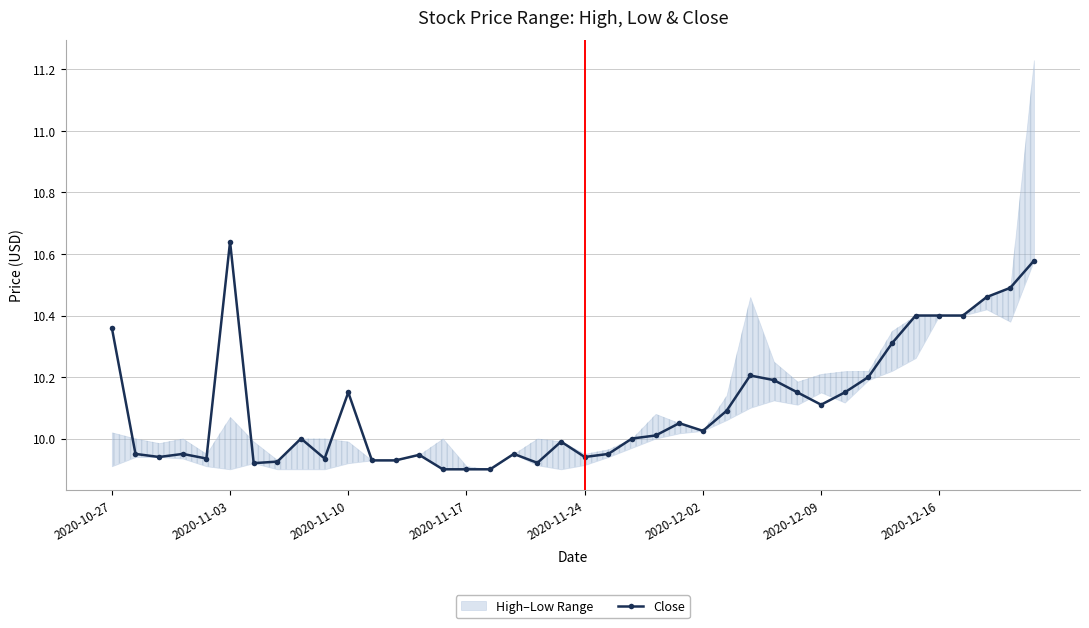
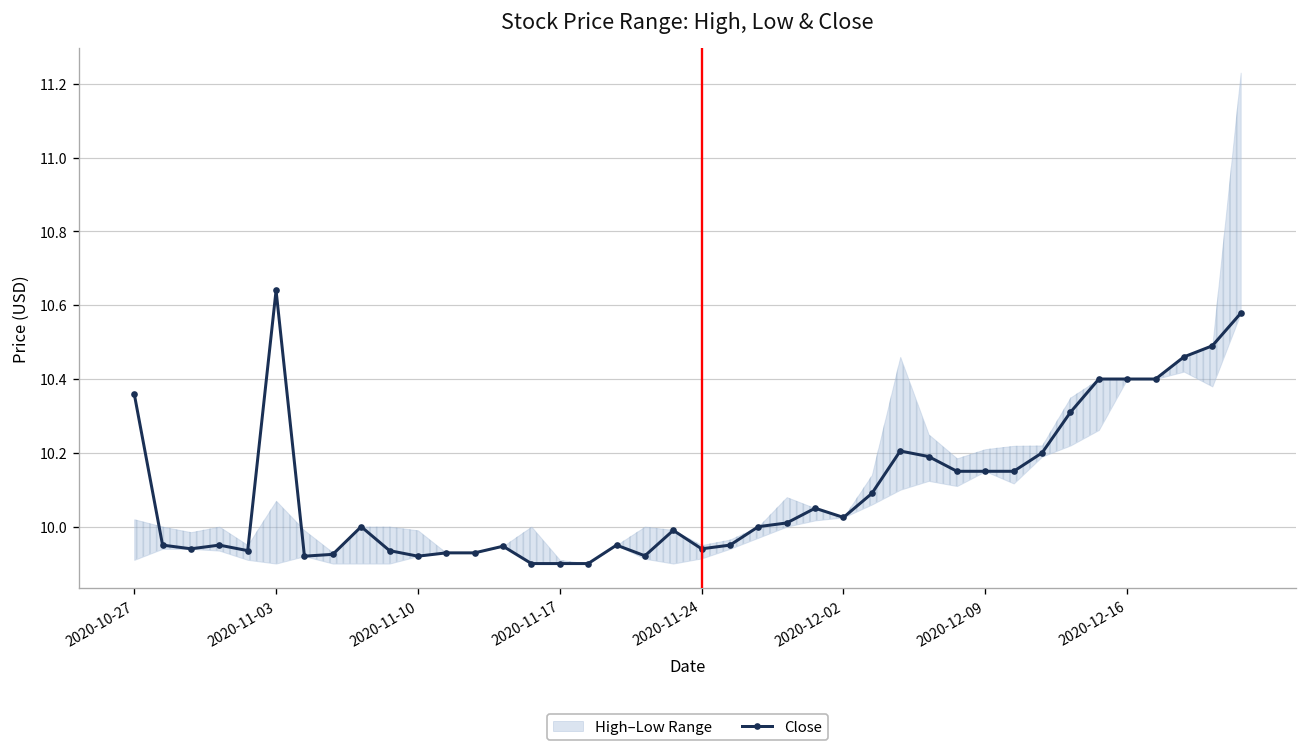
  {
    "Close": {
      "2020-10-27": 10.36,
      "2020-11-03": 10.64,
-     "2020-11-10": 10.15,
+     "2020-11-10": 9.92,
      "2020-11-17": 9.90,
      "2020-11-24": 9.94,
-     "2020-12-09": 10.11
+     "2020-12-09": 10.15
    }
  }
